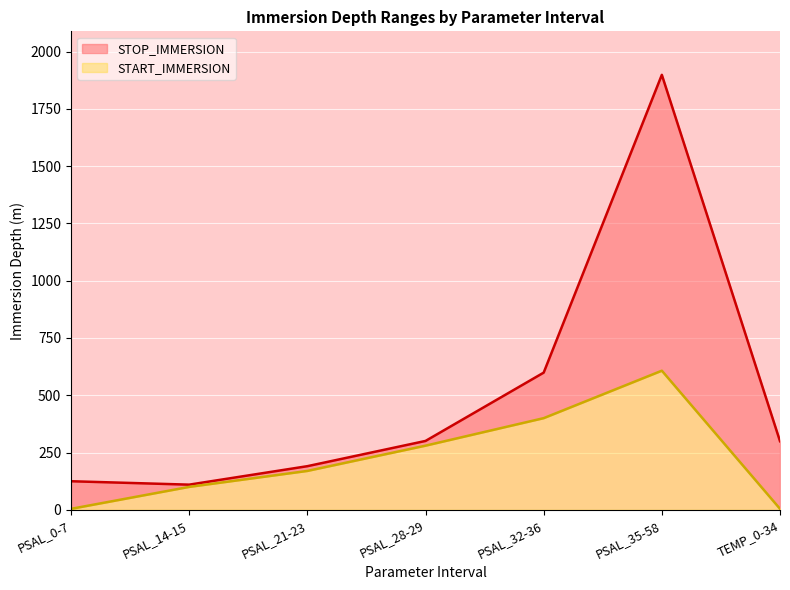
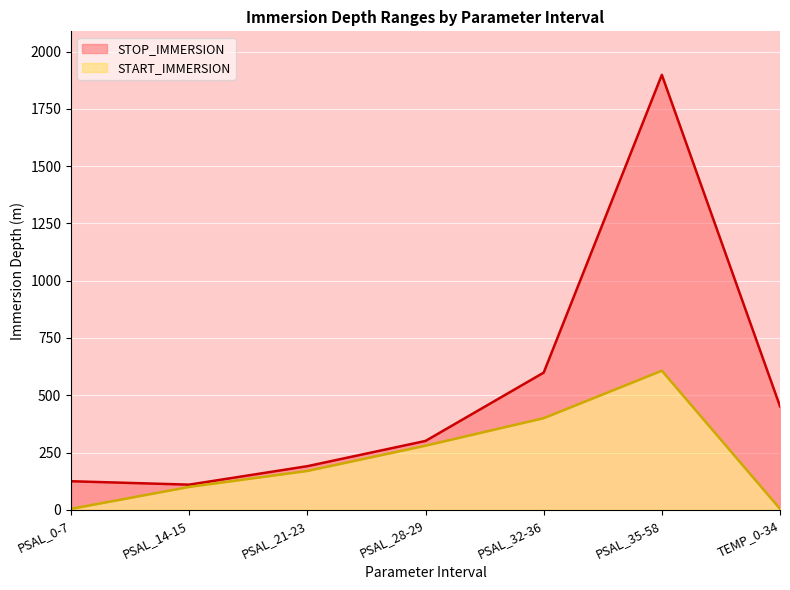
  {
    "STOP_IMMERSION": {
      "PSAL_0-7": 120,
      "PSAL_21-23": 190,
      "PSAL_28-29": 300,
      "PSAL_32-36": 600,
      "PSAL_35-58": 1900,
-     "TEMP_0-34": 300
+     "TEMP_0-34": 450
    },
    "START_IMMERSION": {
      "PSAL_0-7": 0,
      "PSAL_21-23": 170,
      "PSAL_28-29": 280,
      "PSAL_32-36": 400,
      "PSAL_35-58": 610,
      "TEMP_0-34": 0
    }
  }
